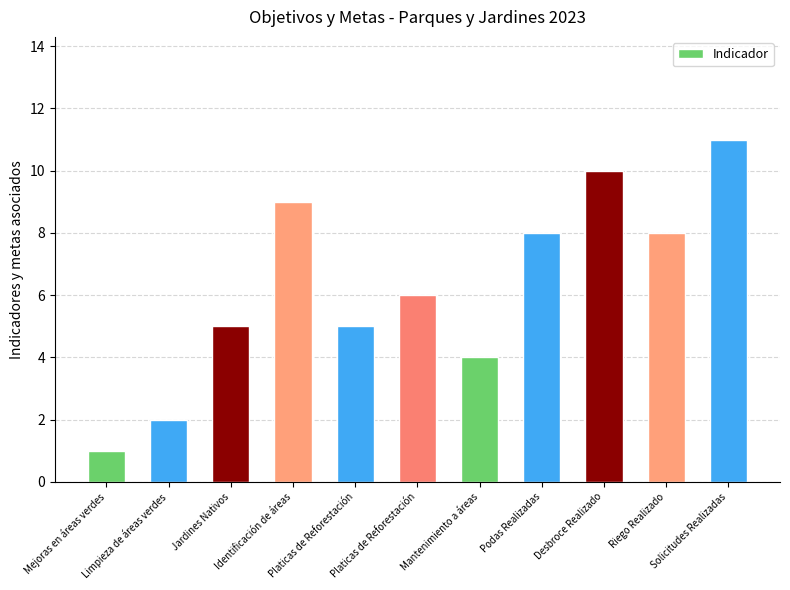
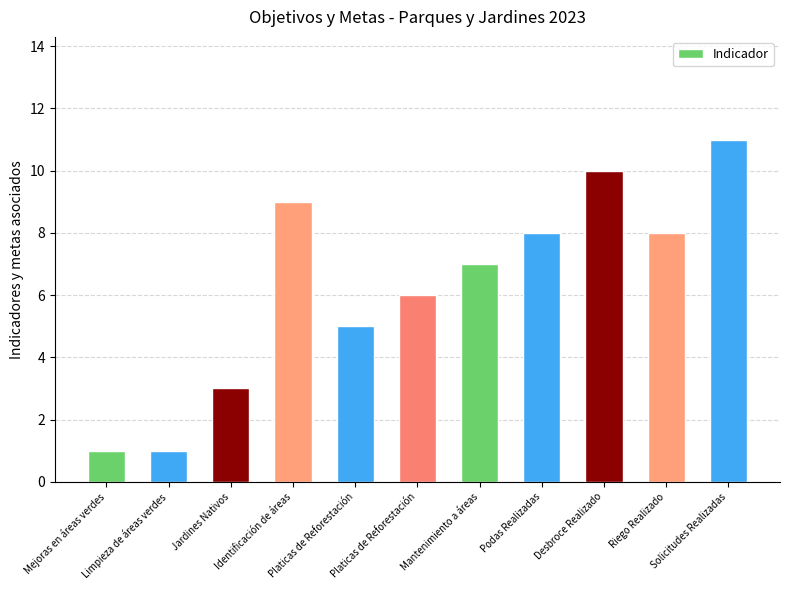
  {
    "Mejoras en áreas verdes": 1,
-   "Limpieza de áreas verdes": 2,
-   "Jardines Nativos": 5,
+   "Limpieza de áreas verdes": 1,
+   "Jardines Nativos": 3,
    "Identificación de áreas": 9,
-   "Mantenimiento a áreas": 4,
+   "Mantenimiento a áreas": 7,
    "Podas Realizadas": 8,
    "Desbroce Realizado": 10,
    "Riego Realizado": 8,
    "Solicitudes Realizadas": 11
  }
